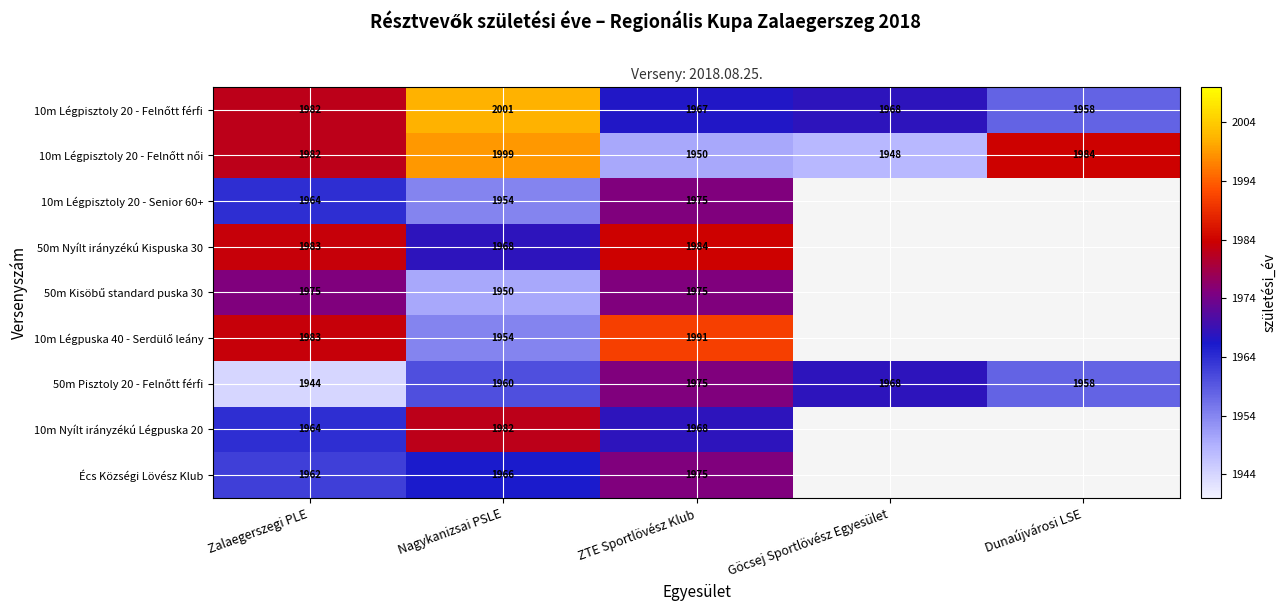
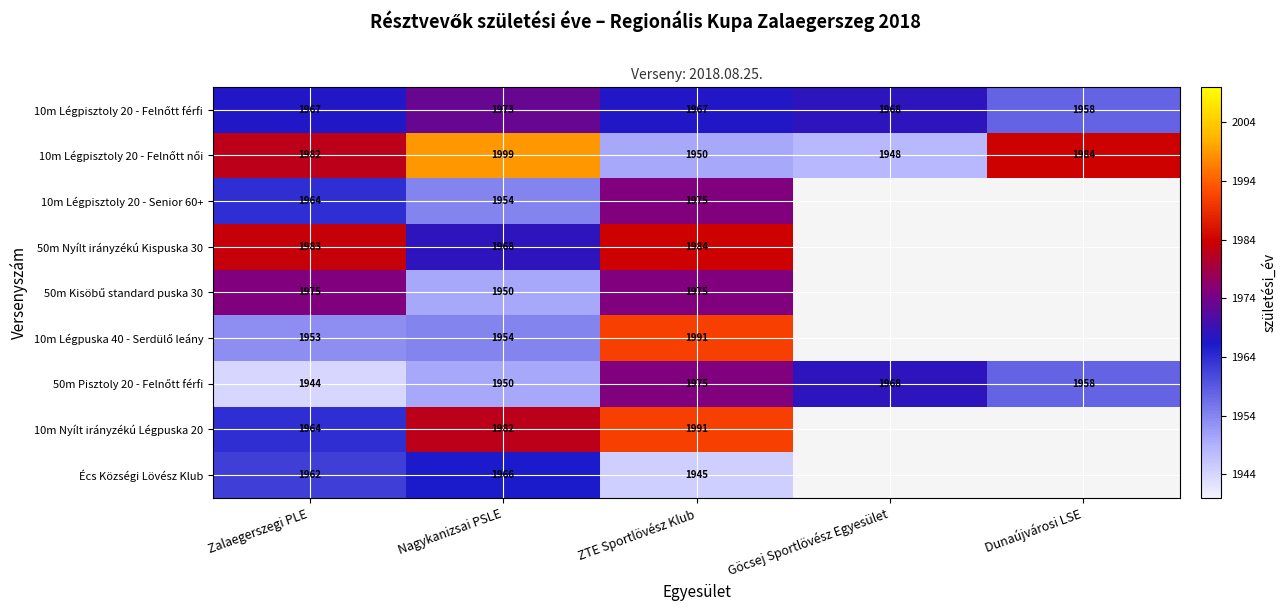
  {
    "10m Légpisztoly 20 - Felnőtt férfi": {
-     "Zalaegerszegi PLE": 1982,
-     "Nagykanizsai PSLE": 2001,
+     "Zalaegerszegi PLE": 1967,
+     "Nagykanizsai PSLE": 1973,
      "ZTE Sportlövész Klub": 1967,
      "Göcsej Sportlövész Egyesület": 1968,
      "Dunaújvárosi LSE": 1958
    },
    "10m Légpisztoly 20 - Felnőtt női": {
      "Zalaegerszegi PLE": 1982,
      "Nagykanizsai PSLE": 1999,
      "ZTE Sportlövész Klub": 1950,
      "Göcsej Sportlövész Egyesület": 1948,
      "Dunaújvárosi LSE": 1984
    },
    "10m Légpisztoly 20 - Senior 60+": {
      "Zalaegerszegi PLE": 1964,
      "Nagykanizsai PSLE": 1954,
      "ZTE Sportlövész Klub": 1975
    },
    "50m Nyílt irányzékú Kispuska 30": {
      "Zalaegerszegi PLE": 1983,
      "Nagykanizsai PSLE": 1968,
      "ZTE Sportlövész Klub": 1984
    },
    "50m Kisöbű standard puska 30": {
      "Zalaegerszegi PLE": 1975,
      "Nagykanizsai PSLE": 1950,
      "ZTE Sportlövész Klub": 1975
    },
    "10m Légpuska 40 - Serdülő leány": {
-     "Zalaegerszegi PLE": 1983,
+     "Zalaegerszegi PLE": 1953,
      "Nagykanizsai PSLE": 1954,
      "ZTE Sportlövész Klub": 1991
    },
    "50m Pisztoly 20 - Felnőtt férfi": {
      "Zalaegerszegi PLE": 1944,
-     "Nagykanizsai PSLE": 1960,
+     "Nagykanizsai PSLE": 1950,
      "ZTE Sportlövész Klub": 1975,
      "Göcsej Sportlövész Egyesület": 1968,
      "Dunaújvárosi LSE": 1958
    },
    "10m Nyílt irányzékú Légpuska 20": {
      "Zalaegerszegi PLE": 1964,
      "Nagykanizsai PSLE": 1982,
-     "ZTE Sportlövész Klub": 1968
+     "ZTE Sportlövész Klub": 1991
    },
    "Écs Községi Lövész Klub": {
      "Zalaegerszegi PLE": 1962,
      "Nagykanizsai PSLE": 1966,
-     "ZTE Sportlövész Klub": 1975
+     "ZTE Sportlövész Klub": 1945
    }
  }
